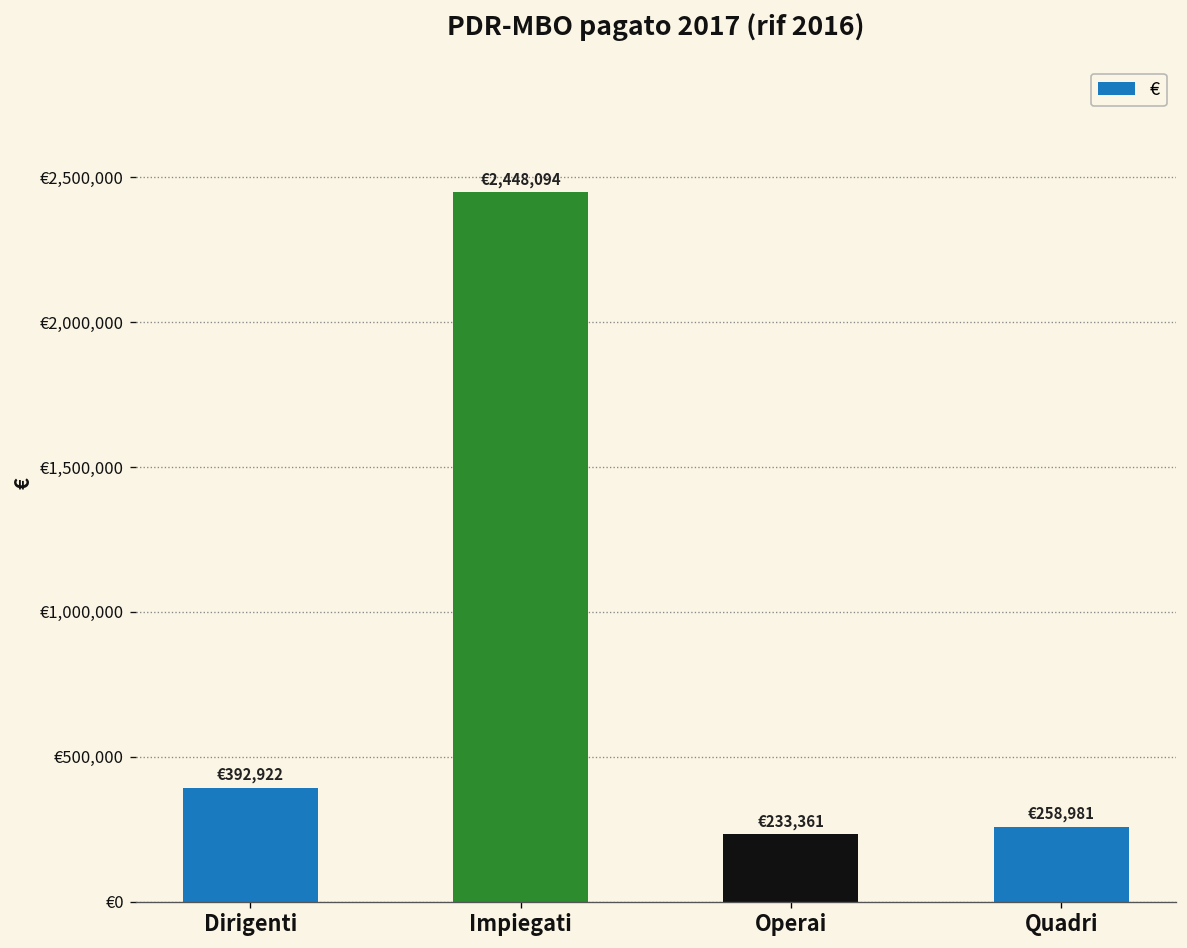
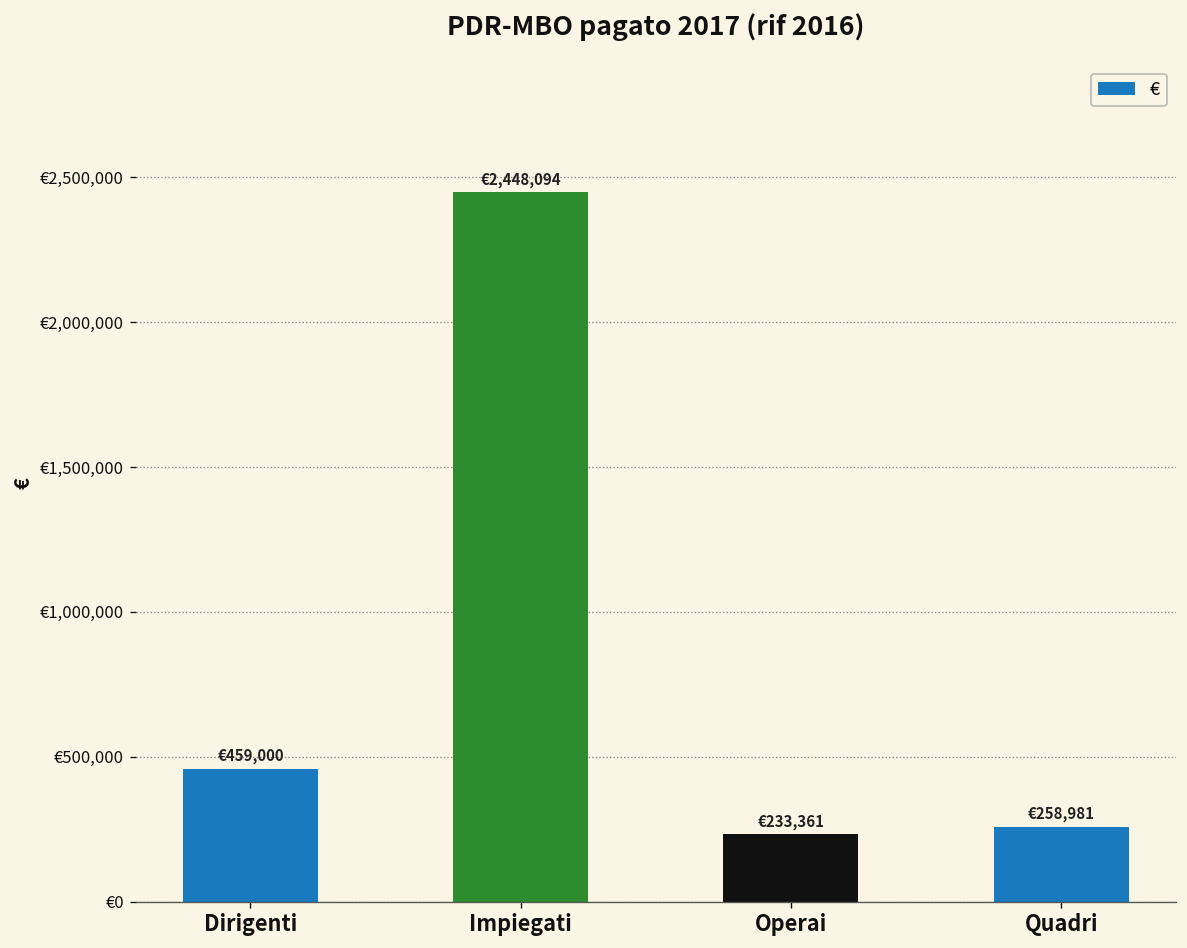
  {
-   "Dirigenti": "€392,922",
+   "Dirigenti": "€459,000",
    "Impiegati": "€2,448,094",
    "Operai": "€233,361",
    "Quadri": "€258,981"
  }
